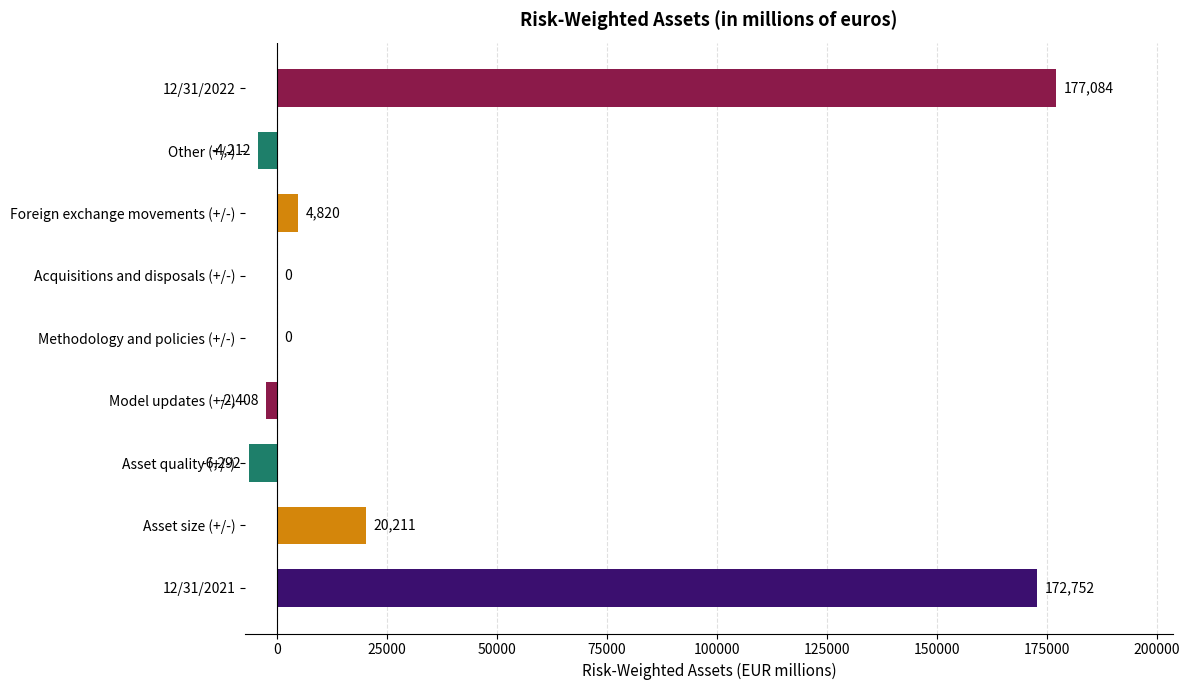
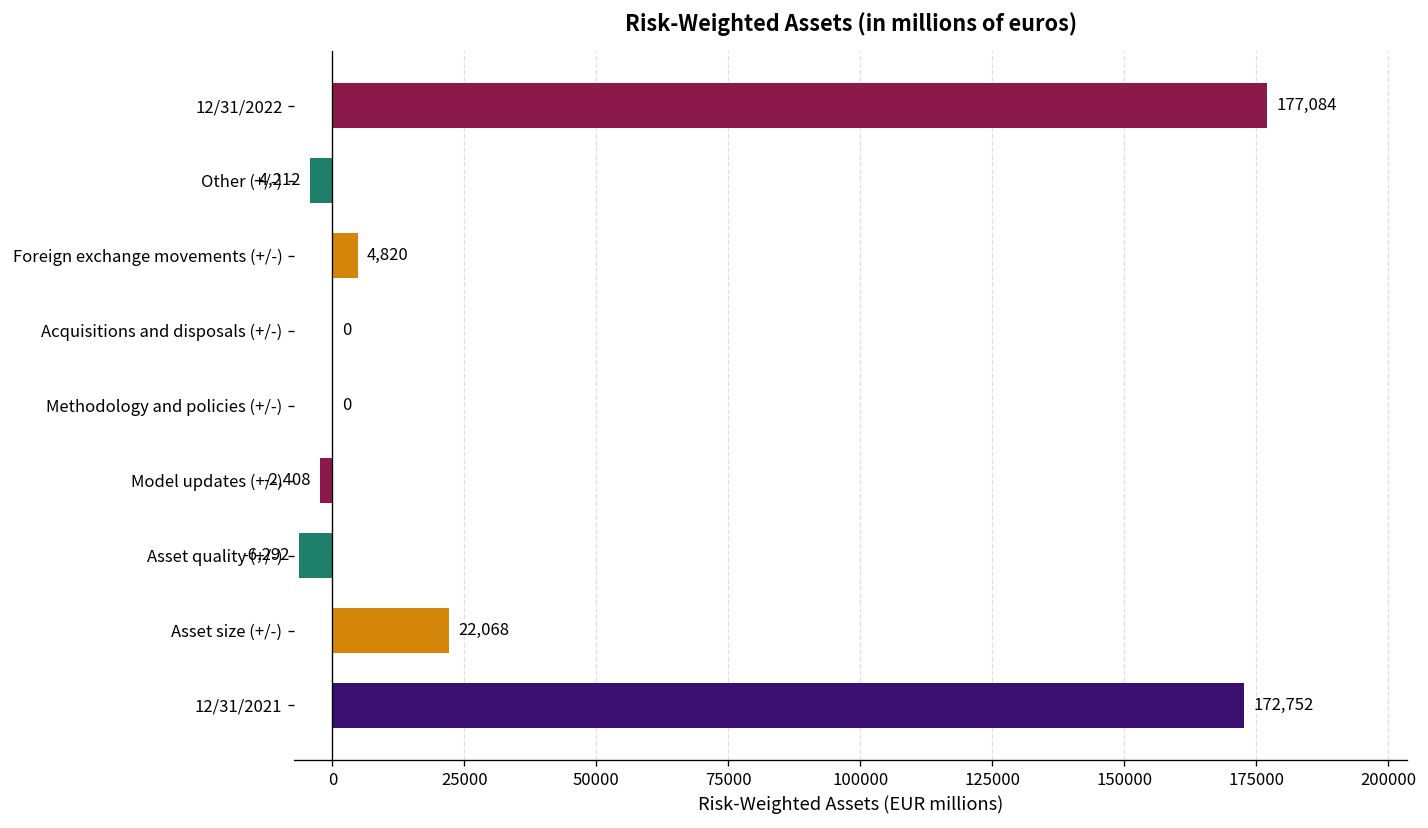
  {
    "12/31/2022": "177,084",
    "Other (+/-)": "-4,212",
    "Foreign exchange movements (+/-)": "4,820",
    "Acquisitions and disposals (+/-)": "0",
    "Methodology and policies (+/-)": "0",
    "Model updates (+/-)": "-2,408",
    "Asset quality (+/-)": "-6,292",
-   "Asset size (+/-)": "20,211",
+   "Asset size (+/-)": "22,068",
    "12/31/2021": "172,752"
  }
